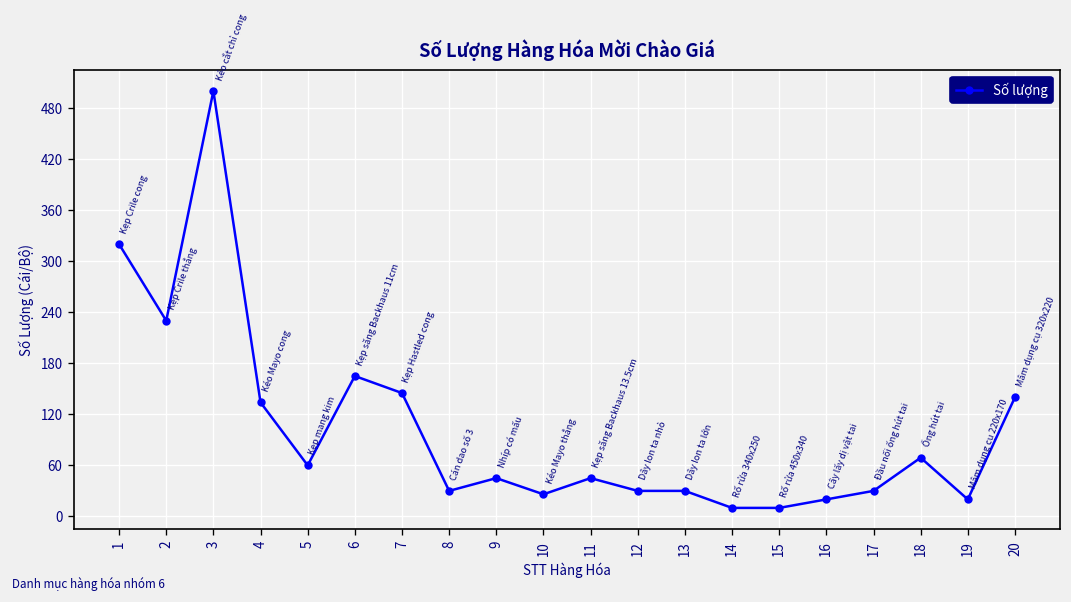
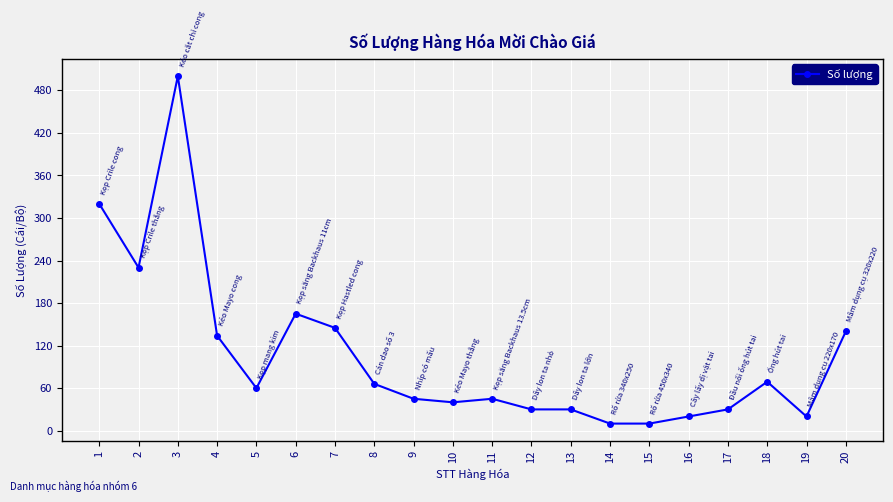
  {
    "1": 320,
    "2": 230,
    "3": 500,
    "4": 130,
    "5": 60,
    "7": 150,
-   "8": 30,
+   "8": 70,
    "9": 50,
-   "10": 30,
+   "10": 40,
    "12": 30,
    "13": 30,
    "16": 20,
    "17": 30,
    "18": 70,
    "19": 20
  }
